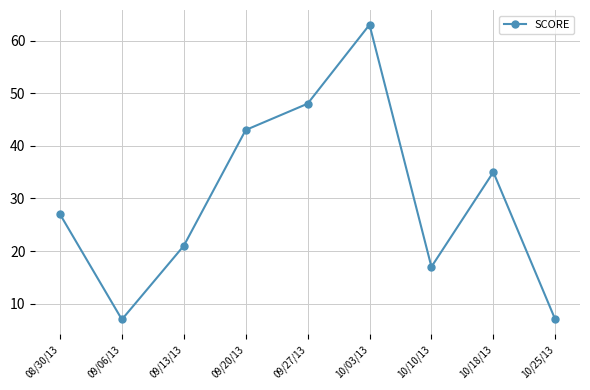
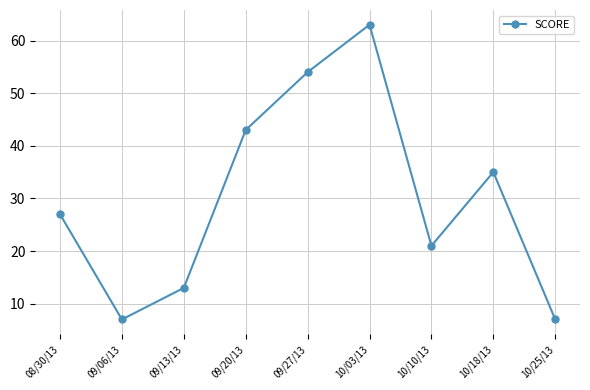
  {
    "08/30/13": 27,
    "09/06/13": 7,
-   "09/13/13": 21,
+   "09/13/13": 13,
    "09/20/13": 43,
-   "09/27/13": 48,
+   "09/27/13": 54,
    "10/03/13": 63,
-   "10/10/13": 17,
+   "10/10/13": 21,
    "10/18/13": 35,
    "10/25/13": 7
  }
